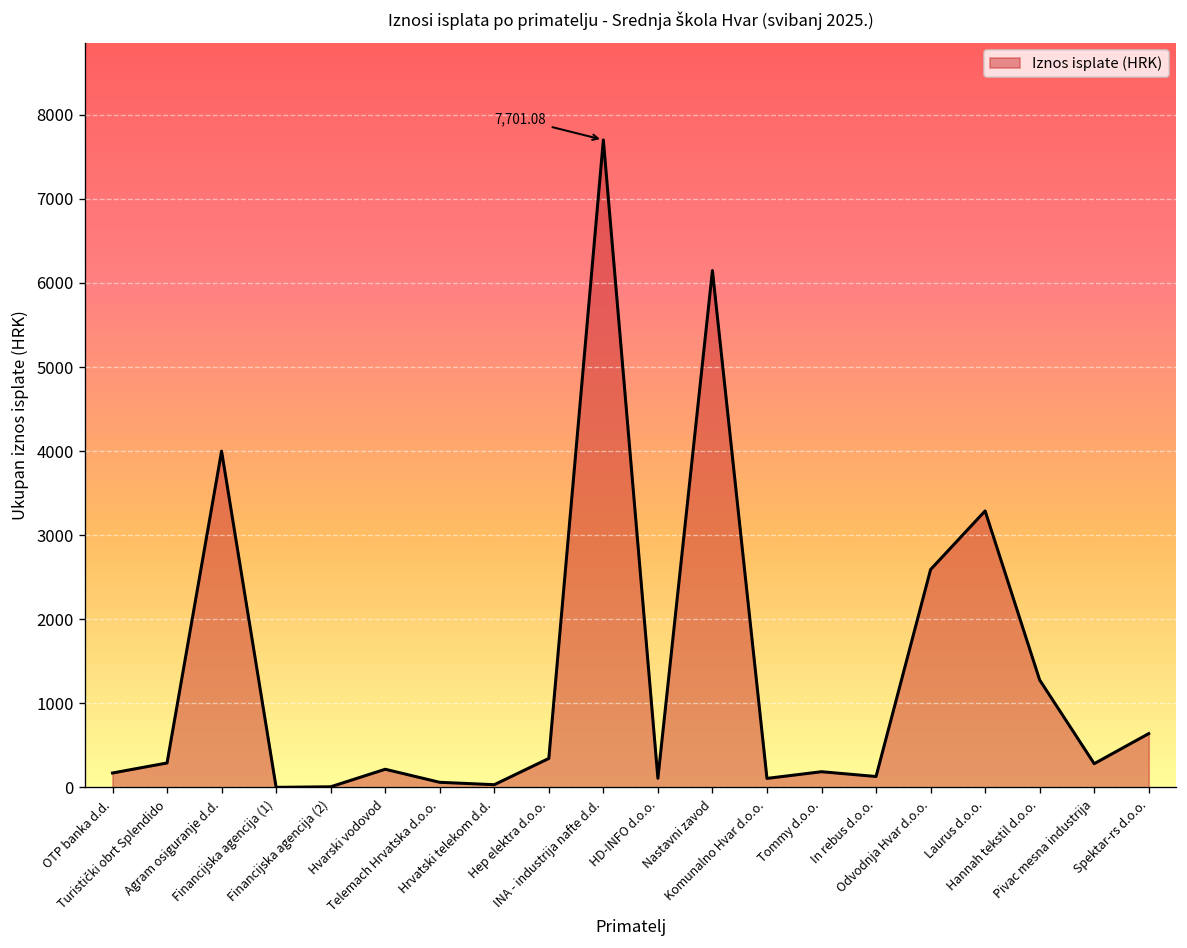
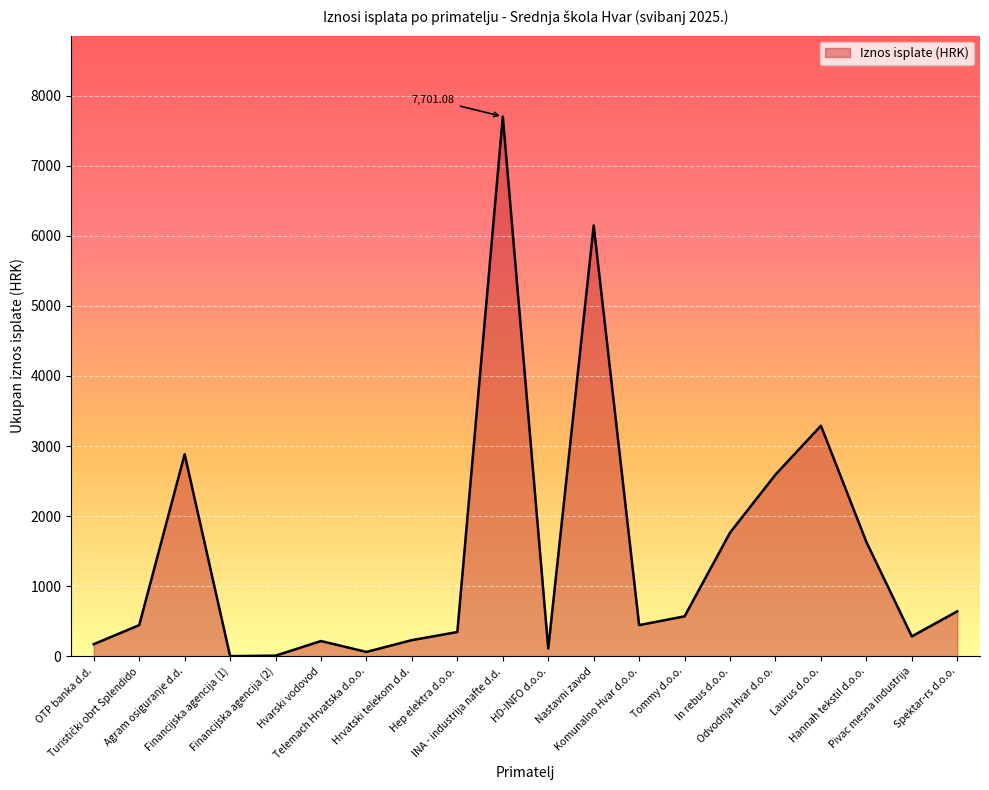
  {
    "OTP banka d.d.": 200,
-   "Turistički obrt Splendido": 300,
-   "Agram osiguranje d.d.": 4000,
+   "Turistički obrt Splendido": 400,
+   "Agram osiguranje d.d.": 2900,
    "Financijska agencija (1)": 0,
    "Financijska agencija (2)": 0,
    "Hvarski vodovod": 200,
    "Telemach Hrvatska d.o.o.": 100,
-   "Hrvatski telekom d.d.": 0,
+   "Hrvatski telekom d.d.": 200,
    "Hep elektra d.o.o.": 300,
    "HD-INFO d.o.o.": 100,
    "Nastavni zavod": 6100,
-   "Komunalno Hvar d.o.o.": 100,
-   "Tommy d.o.o.": 200,
-   "In rebus d.o.o.": 100,
+   "Komunalno Hvar d.o.o.": 400,
+   "Tommy d.o.o.": 600,
+   "In rebus d.o.o.": 1800,
    "Odvodnja Hvar d.o.o.": 2600,
    "Laurus d.o.o.": 3300,
-   "Hannah tekstil d.o.o.": 1300,
+   "Hannah tekstil d.o.o.": 1600,
    "Pivac mesna industrija": 300,
    "Spektar-rs d.o.o.": 600
  }
